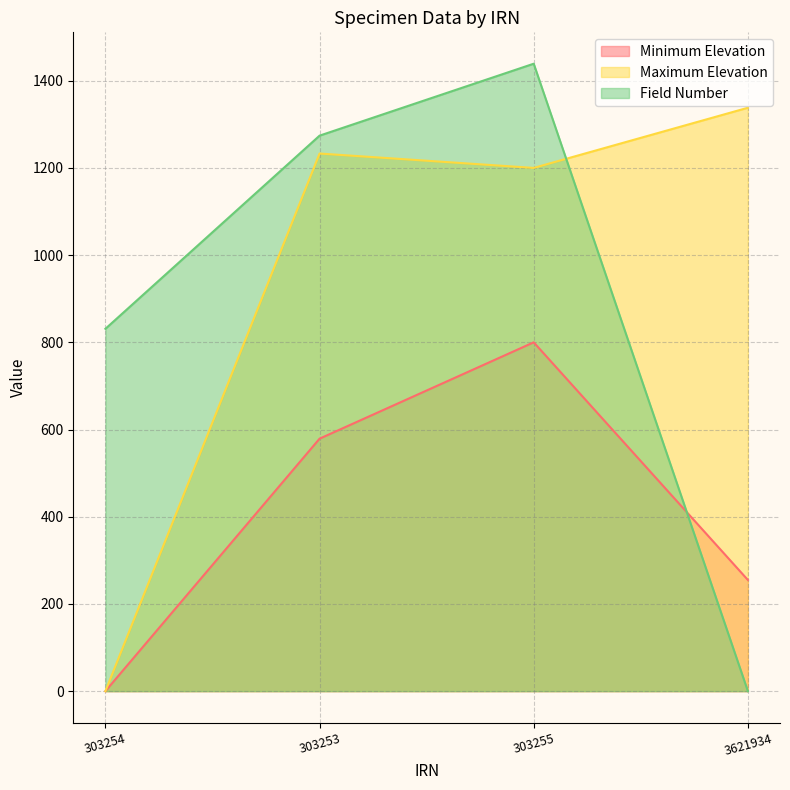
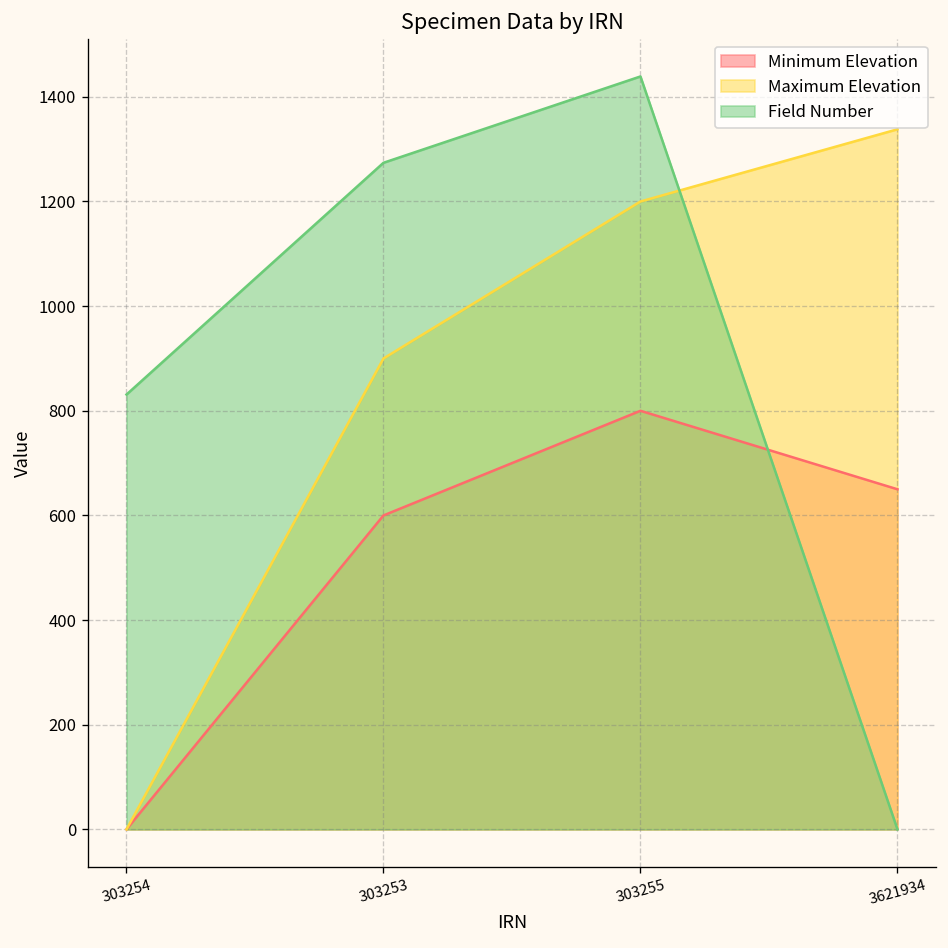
  {
    "Minimum Elevation": {
-     "303253": 580,
+     "303253": 600,
      "303255": 800,
-     "3621934": 260
+     "3621934": 650
    },
    "Maximum Elevation": {
-     "303253": 1230,
+     "303253": 900,
      "303255": 1200,
      "3621934": 1340
    },
    "Field Number": {
      "303254": 830,
      "303253": 1270,
      "303255": 1440,
      "3621934": 0
    }
  }
